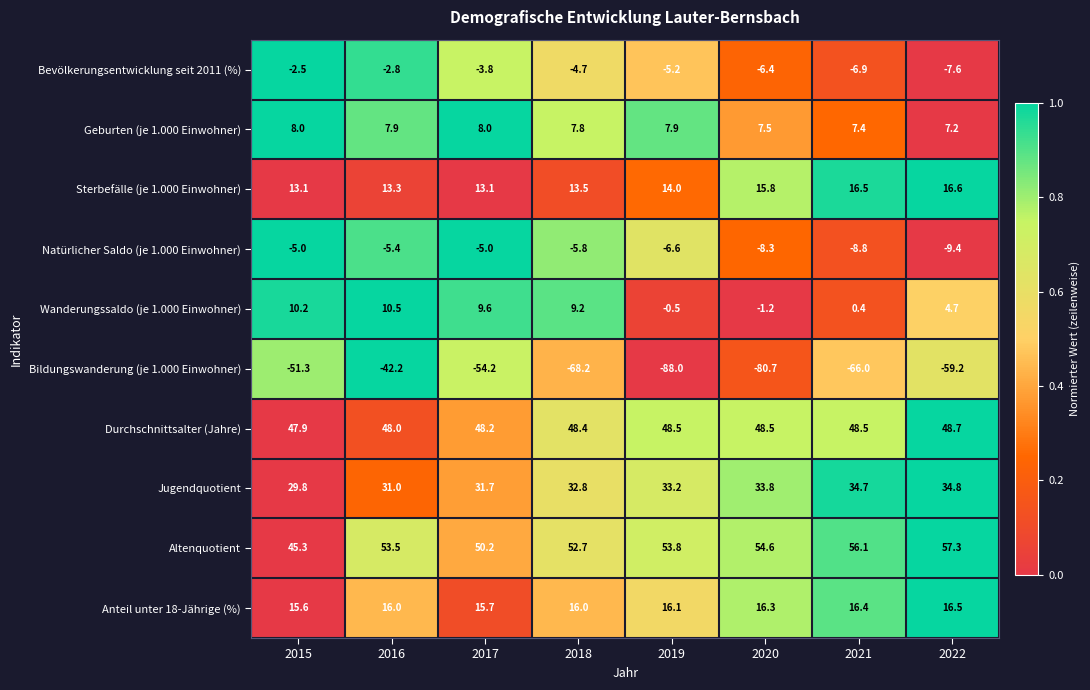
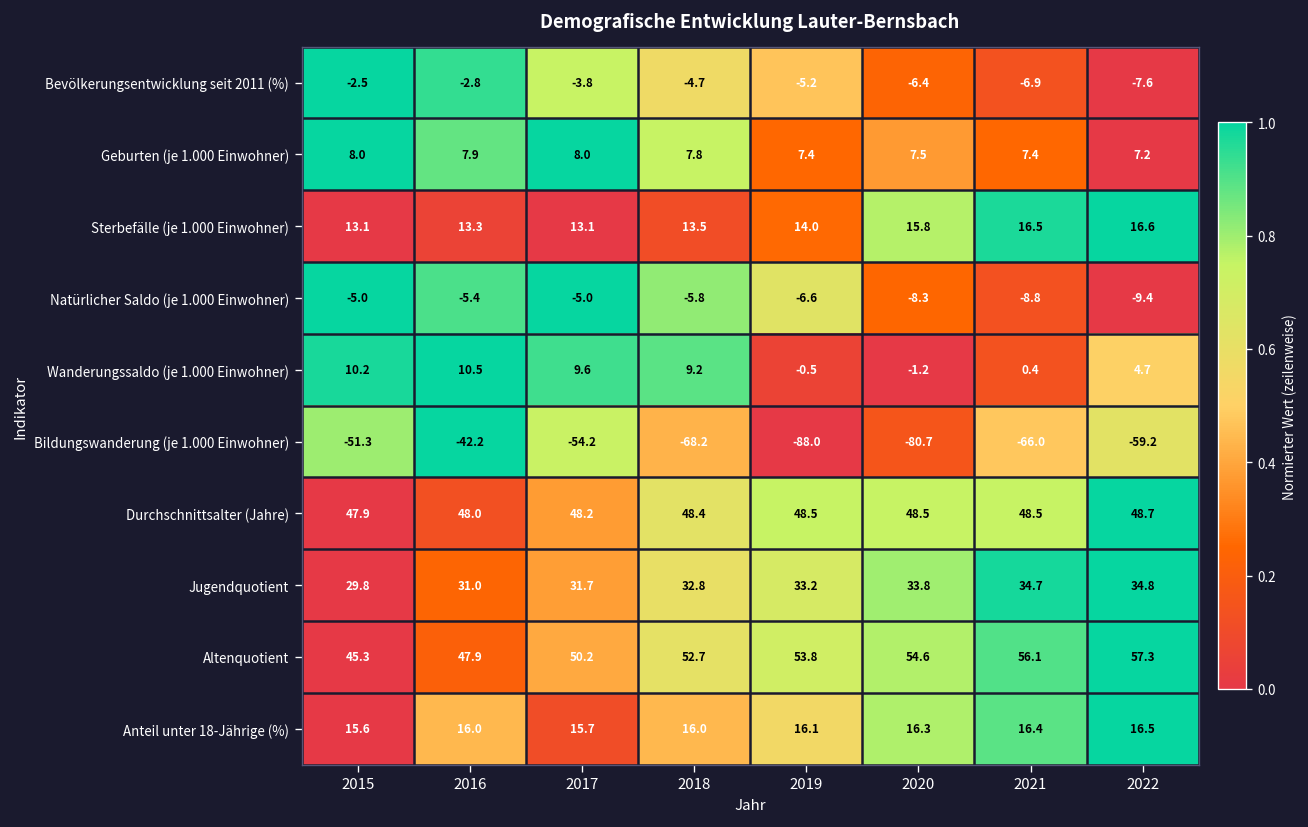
  {
    "Bevölkerungsentwicklung seit 2011 (%)": {
      "2015": -2.5,
      "2016": -2.8,
      "2017": -3.8,
      "2018": -4.7,
      "2019": -5.2,
      "2020": -6.4,
      "2021": -6.9,
      "2022": -7.6
    },
    "Geburten (je 1.000 Einwohner)": {
      "2015": 8.0,
      "2016": 7.9,
      "2017": 8.0,
      "2018": 7.8,
-     "2019": 7.9,
+     "2019": 7.4,
      "2020": 7.5,
      "2021": 7.4,
      "2022": 7.2
    },
    "Sterbefälle (je 1.000 Einwohner)": {
      "2015": 13.1,
      "2016": 13.3,
      "2017": 13.1,
      "2018": 13.5,
      "2019": 14.0,
      "2020": 15.8,
      "2021": 16.5,
      "2022": 16.6
    },
    "Natürlicher Saldo (je 1.000 Einwohner)": {
      "2015": -5.0,
      "2016": -5.4,
      "2017": -5.0,
      "2018": -5.8,
      "2019": -6.6,
      "2020": -8.3,
      "2021": -8.8,
      "2022": -9.4
    },
    "Wanderungssaldo (je 1.000 Einwohner)": {
      "2015": 10.2,
      "2016": 10.5,
      "2017": 9.6,
      "2018": 9.2,
      "2019": -0.5,
      "2020": -1.2,
      "2021": 0.4,
      "2022": 4.7
    },
    "Bildungswanderung (je 1.000 Einwohner)": {
      "2015": -51.3,
      "2016": -42.2,
      "2017": -54.2,
      "2018": -68.2,
      "2019": -88.0,
      "2020": -80.7,
      "2021": -66.0,
      "2022": -59.2
    },
    "Durchschnittsalter (Jahre)": {
      "2015": 47.9,
      "2016": 48.0,
      "2017": 48.2,
      "2018": 48.4,
      "2019": 48.5,
      "2020": 48.5,
      "2021": 48.5,
      "2022": 48.7
    },
    "Jugendquotient": {
      "2015": 29.8,
      "2016": 31.0,
      "2017": 31.7,
      "2018": 32.8,
      "2019": 33.2,
      "2020": 33.8,
      "2021": 34.7,
      "2022": 34.8
    },
    "Altenquotient": {
      "2015": 45.3,
-     "2016": 53.5,
+     "2016": 47.9,
      "2017": 50.2,
      "2018": 52.7,
      "2019": 53.8,
      "2020": 54.6,
      "2021": 56.1,
      "2022": 57.3
    },
    "Anteil unter 18-Jährige (%)": {
      "2015": 15.6,
      "2016": 16.0,
      "2017": 15.7,
      "2018": 16.0,
      "2019": 16.1,
      "2020": 16.3,
      "2021": 16.4,
      "2022": 16.5
    }
  }
